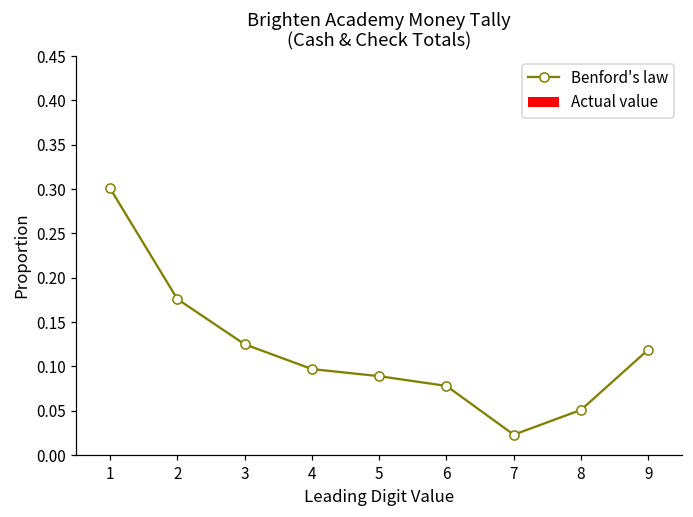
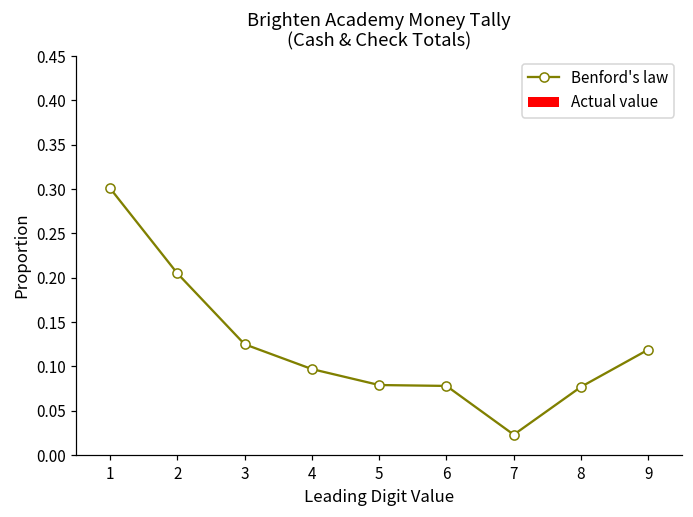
  {
    "Actual value": {
      "1": 0.00,
      "2": 0.00,
      "3": 0.00,
      "4": 0.00,
      "5": 0.00,
      "6": 0.00,
      "7": 0.00,
      "8": 0.00,
      "9": 0.00
    },
    "Benford's law": {
      "1": 0.30,
-     "2": 0.18,
+     "2": 0.21,
      "3": 0.13,
      "4": 0.10,
-     "5": 0.09,
+     "5": 0.08,
      "6": 0.08,
      "7": 0.02,
-     "8": 0.05,
+     "8": 0.08,
      "9": 0.12
    }
  }
